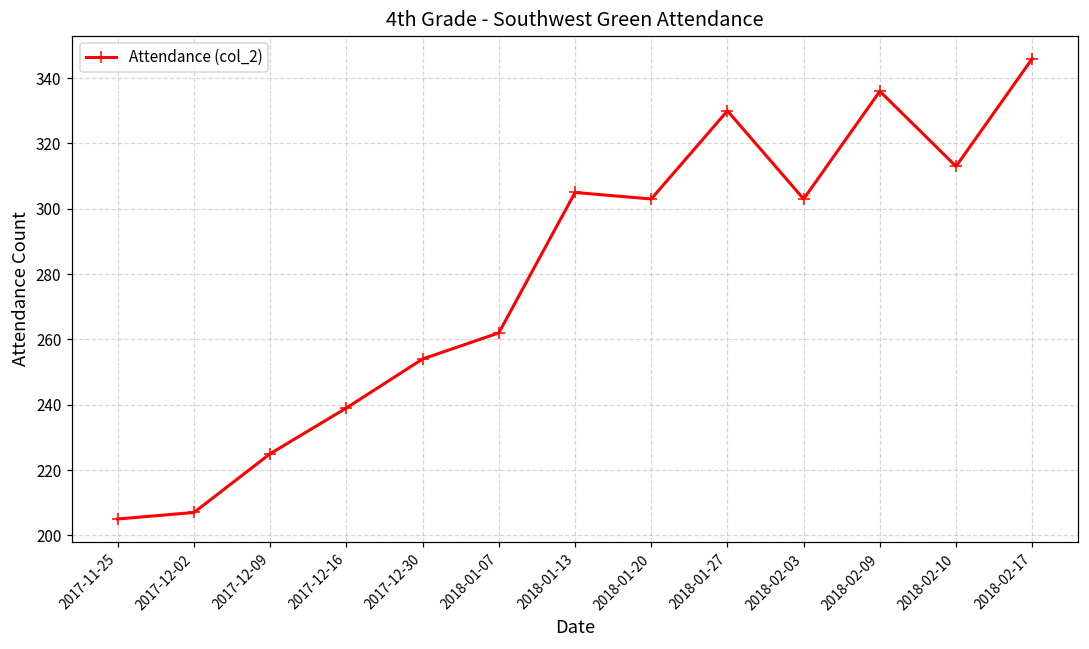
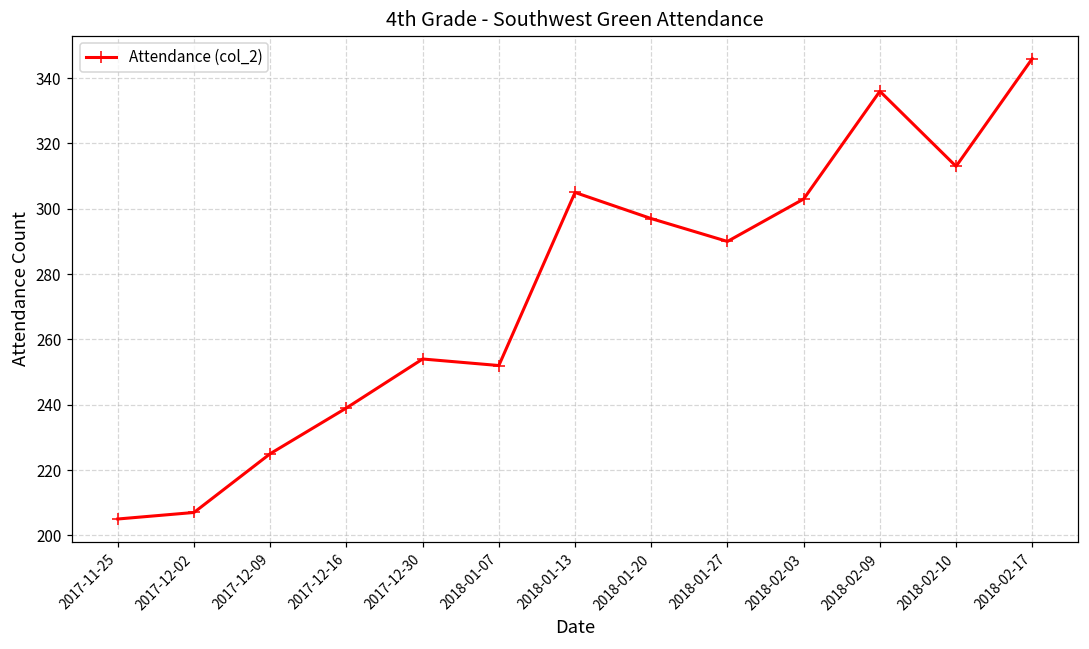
  {
    "2017-11-25": 205,
    "2017-12-02": 207,
    "2017-12-09": 225,
    "2017-12-16": 239,
    "2017-12-30": 254,
-   "2018-01-07": 262,
+   "2018-01-07": 252,
    "2018-01-13": 305,
-   "2018-01-20": 303,
-   "2018-01-27": 330,
+   "2018-01-20": 297,
+   "2018-01-27": 290,
    "2018-02-03": 303,
    "2018-02-09": 336,
    "2018-02-10": 313,
    "2018-02-17": 346
  }
